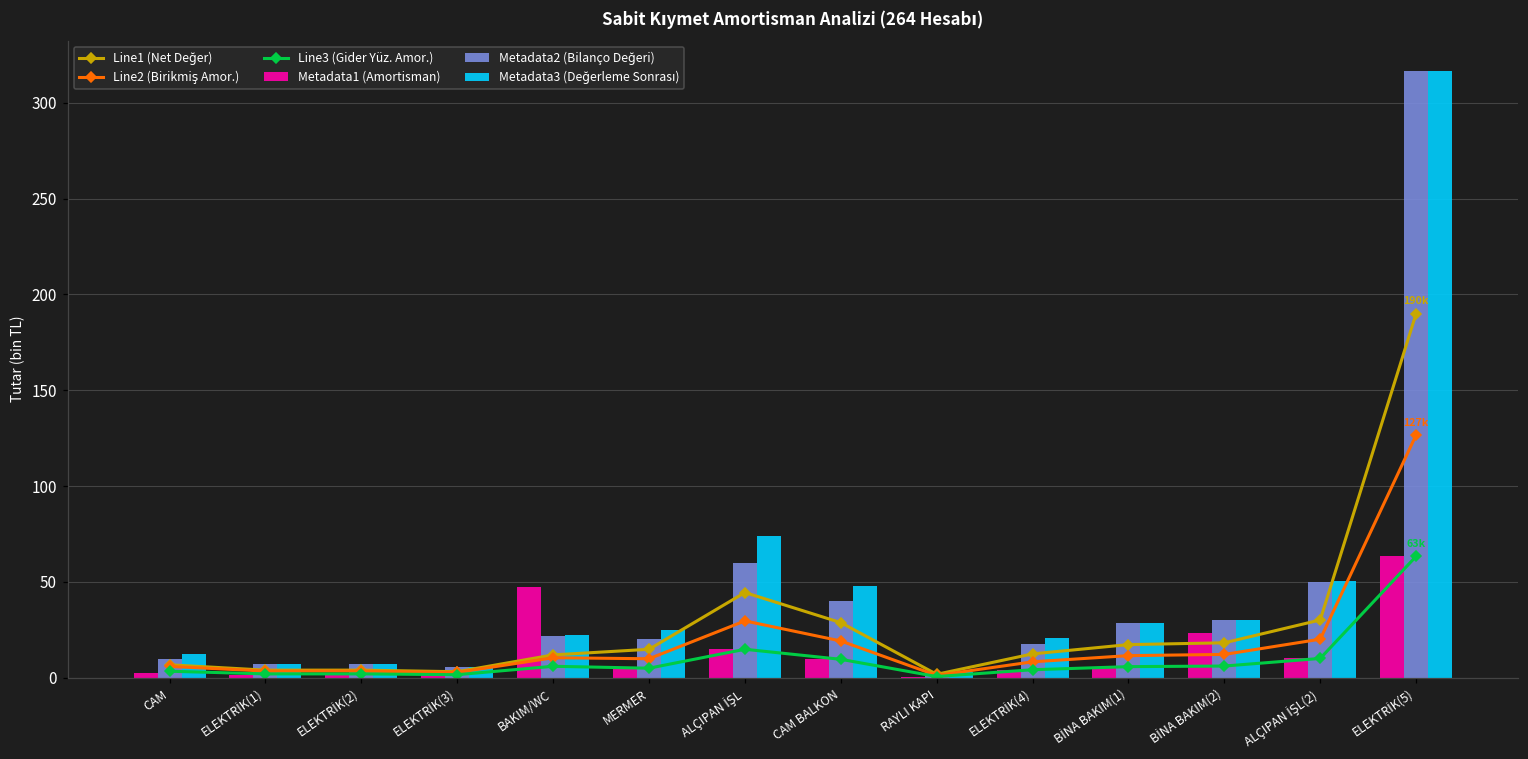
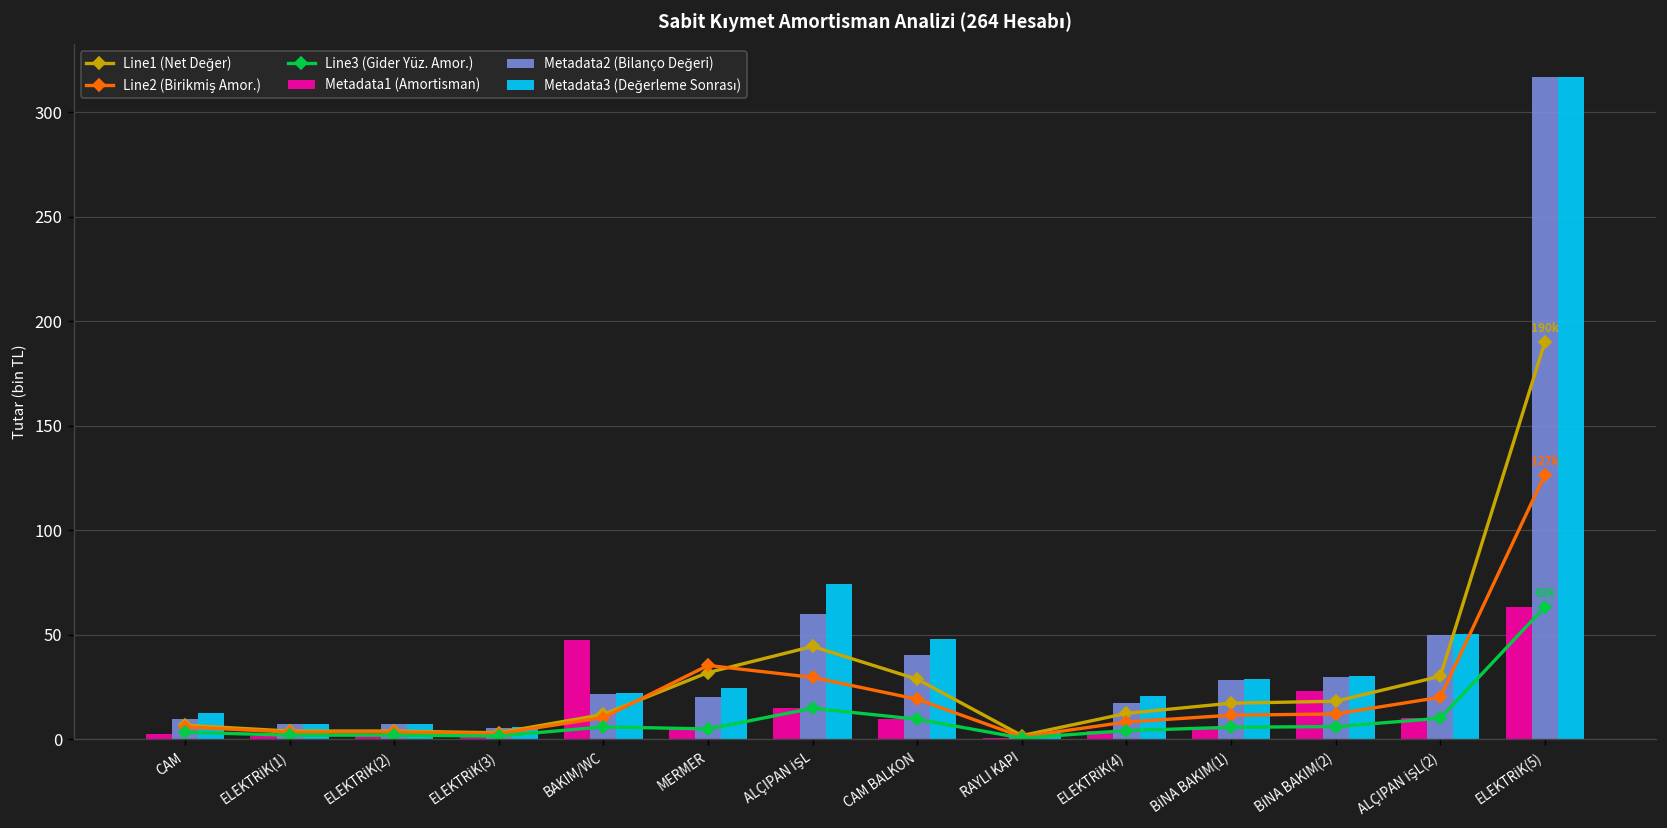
  {
    "Metadata1 (Amortisman)": {
      "CAM": "3",
      "ELEKTRİK(1)": "1",
      "ELEKTRİK(2)": "1",
      "BAKIM/WC": "47",
      "MERMER": "5",
      "ALÇIPAN İŞL": "15",
      "CAM BALKON": "10",
      "ELEKTRİK(4)": "4",
      "BİNA BAKIM(1)": "6",
      "BİNA BAKIM(2)": "23",
      "ALÇIPAN İŞL(2)": "10"
    },
    "Line1 (Net Değer)": {
-     "MERMER": "15",
+     "MERMER": "32",
      "ALÇIPAN İŞL": "44",
      "CAM BALKON": "29",
      "ELEKTRİK(4)": "12",
      "BİNA BAKIM(1)": "17",
      "BİNA BAKIM(2)": "18",
      "ALÇIPAN İŞL(2)": "30"
    },
    "Metadata2 (Bilanço Değeri)": {
      "CAM": "10",
      "ELEKTRİK(1)": "7",
      "ELEKTRİK(2)": "7",
      "ELEKTRİK(3)": "6",
      "BAKIM/WC": "22",
      "MERMER": "20",
      "ALÇIPAN İŞL": "60",
      "CAM BALKON": "40",
      "RAYLI KAPI": "2",
      "ELEKTRİK(4)": "17",
      "BİNA BAKIM(1)": "28",
      "BİNA BAKIM(2)": "30",
      "ALÇIPAN İŞL(2)": "50"
    },
    "Line2 (Birikmiş Amor.)": {
-     "MERMER": "10",
+     "MERMER": "35",
      "ALÇIPAN İŞL": "30",
      "CAM BALKON": "19",
      "ELEKTRİK(4)": "8",
      "BİNA BAKIM(1)": "12",
      "BİNA BAKIM(2)": "12",
      "ALÇIPAN İŞL(2)": "20"
    },
    "Metadata3 (Değerleme Sonrası)": {
      "CAM": "13",
      "ELEKTRİK(1)": "7",
      "ELEKTRİK(2)": "7",
      "ELEKTRİK(3)": "6",
      "BAKIM/WC": "22",
      "MERMER": "25",
      "ALÇIPAN İŞL": "74",
      "CAM BALKON": "48",
      "RAYLI KAPI": "3",
      "ELEKTRİK(4)": "21",
      "BİNA BAKIM(1)": "29",
      "BİNA BAKIM(2)": "30",
      "ALÇIPAN İŞL(2)": "50",
      "ELEKTRİK(5)": "317"
    },
    "Line3 (Gider Yüz. Amor.)": {
      "ELEKTRİK(5)": "63k"
    }
  }
